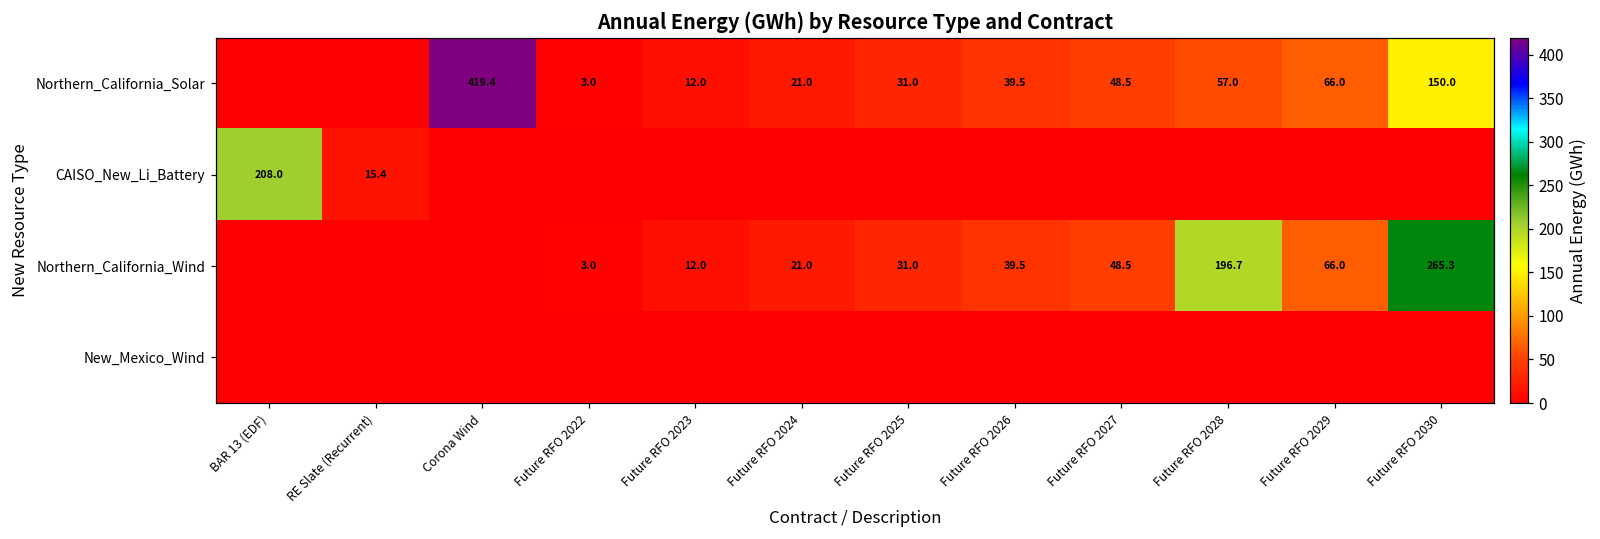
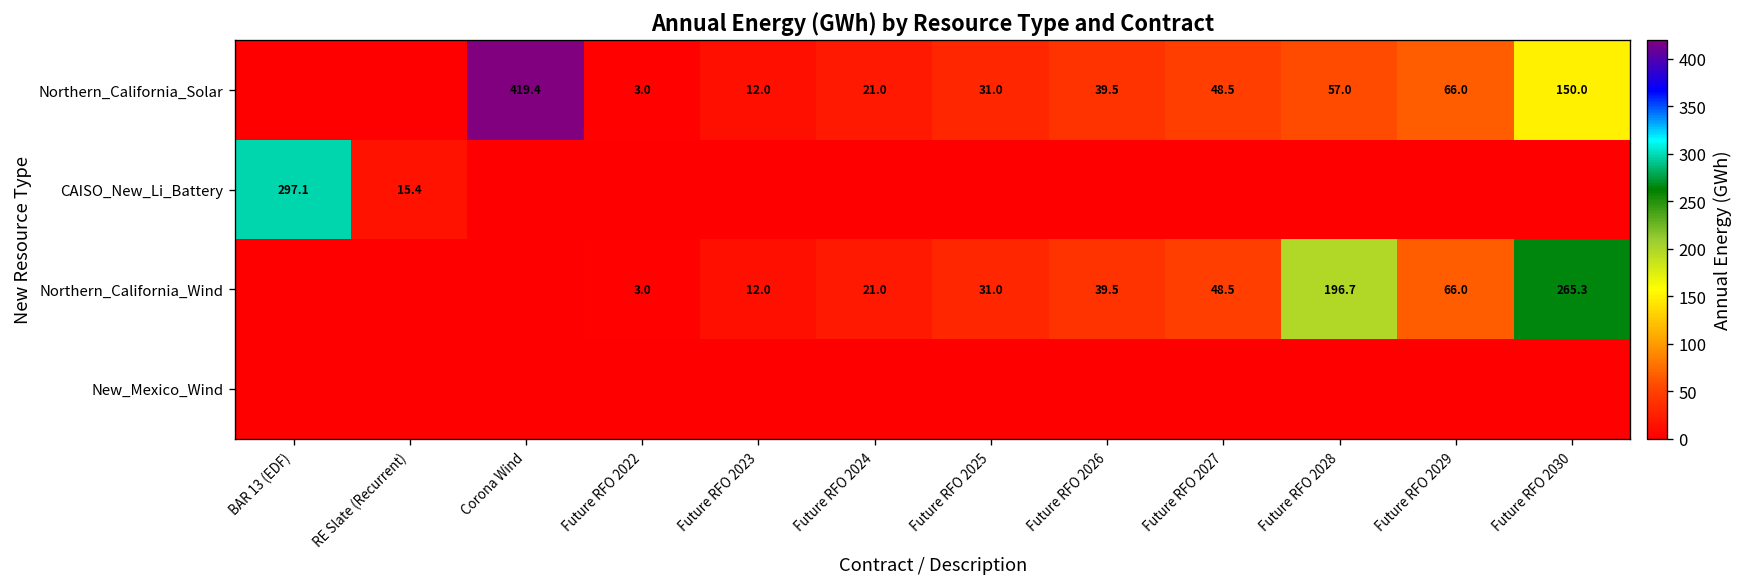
  {
    "Northern_California_Solar": {
      "Corona Wind": 419.4,
      "Future RFO 2022": 3.0,
      "Future RFO 2023": 12.0,
      "Future RFO 2024": 21.0,
      "Future RFO 2025": 31.0,
      "Future RFO 2026": 39.5,
      "Future RFO 2027": 48.5,
      "Future RFO 2028": 57.0,
      "Future RFO 2029": 66.0,
      "Future RFO 2030": 150.0
    },
    "CAISO_New_Li_Battery": {
-     "BAR 13 (EDF)": 208.0,
+     "BAR 13 (EDF)": 297.1,
      "RE Slate (Recurrent)": 15.4
    },
    "Northern_California_Wind": {
      "Future RFO 2022": 3.0,
      "Future RFO 2023": 12.0,
      "Future RFO 2024": 21.0,
      "Future RFO 2025": 31.0,
      "Future RFO 2026": 39.5,
      "Future RFO 2027": 48.5,
      "Future RFO 2028": 196.7,
      "Future RFO 2029": 66.0,
      "Future RFO 2030": 265.3
    }
  }
